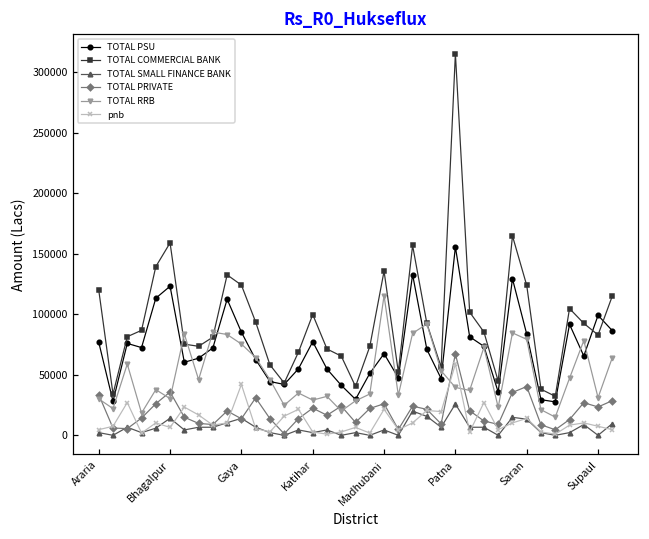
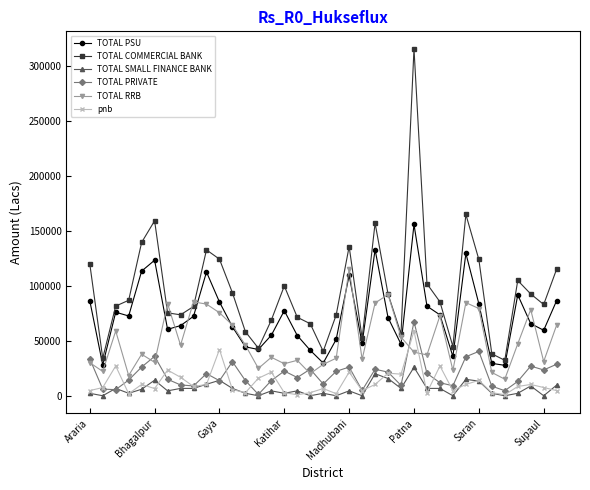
  {
    "TOTAL PSU": {
-     "Araria": 77000,
+     "Araria": 87000,
      "Bhagalpur": 123000,
      "Gaya": 85000,
      "Katihar": 77000,
-     "Madhubani": 67000,
+     "Madhubani": 110000,
      "Patna": 156000,
      "Saran": 84000,
-     "Supaul": 99000
+     "Supaul": 60000
    }
  }
